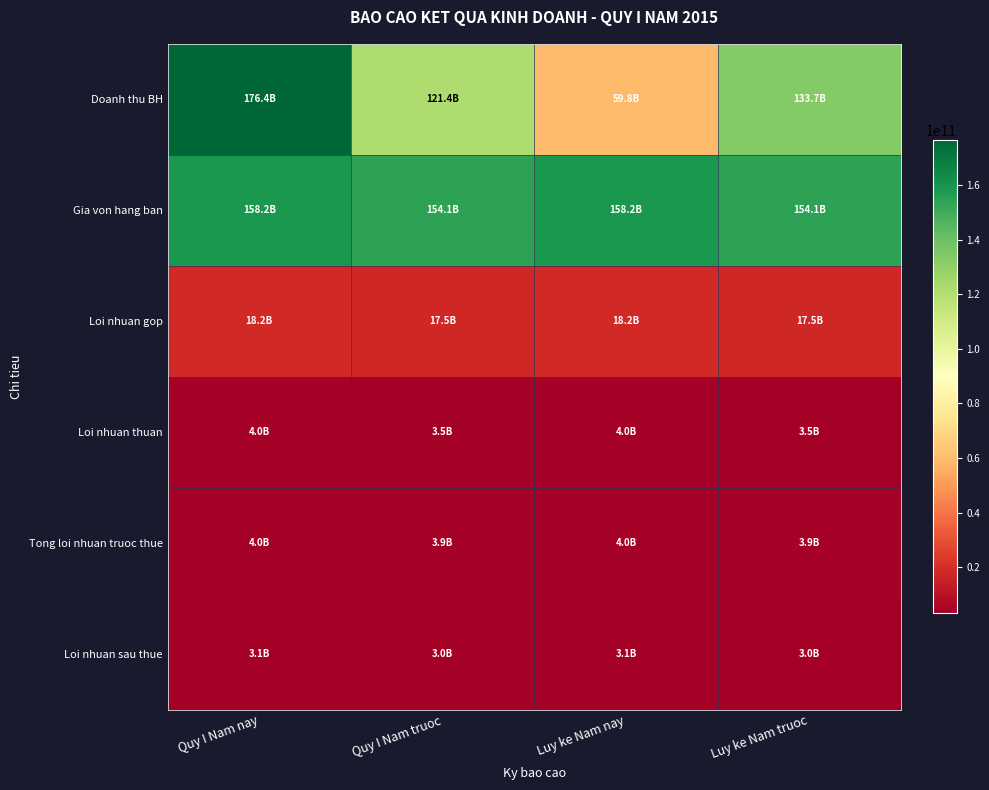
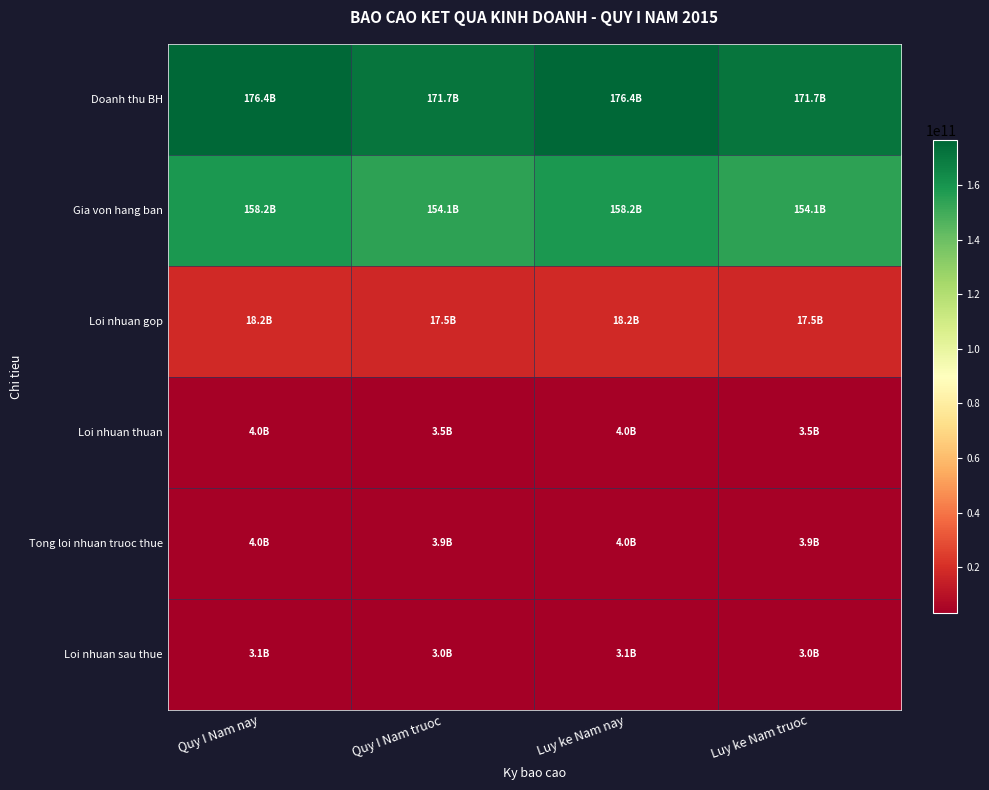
  {
    "Doanh thu BH": {
      "Quy I Nam nay": "176.4B",
-     "Quy I Nam truoc": "121.4B",
-     "Luy ke Nam nay": "59.8B",
-     "Luy ke Nam truoc": "133.7B"
+     "Quy I Nam truoc": "171.7B",
+     "Luy ke Nam nay": "176.4B",
+     "Luy ke Nam truoc": "171.7B"
    },
    "Gia von hang ban": {
      "Quy I Nam nay": "158.2B",
      "Quy I Nam truoc": "154.1B",
      "Luy ke Nam nay": "158.2B",
      "Luy ke Nam truoc": "154.1B"
    },
    "Loi nhuan gop": {
      "Quy I Nam nay": "18.2B",
      "Quy I Nam truoc": "17.5B",
      "Luy ke Nam nay": "18.2B",
      "Luy ke Nam truoc": "17.5B"
    },
    "Loi nhuan thuan": {
      "Quy I Nam nay": "4.0B",
      "Quy I Nam truoc": "3.5B",
      "Luy ke Nam nay": "4.0B",
      "Luy ke Nam truoc": "3.5B"
    },
    "Tong loi nhuan truoc thue": {
      "Quy I Nam nay": "4.0B",
      "Quy I Nam truoc": "3.9B",
      "Luy ke Nam nay": "4.0B",
      "Luy ke Nam truoc": "3.9B"
    },
    "Loi nhuan sau thue": {
      "Quy I Nam nay": "3.1B",
      "Quy I Nam truoc": "3.0B",
      "Luy ke Nam nay": "3.1B",
      "Luy ke Nam truoc": "3.0B"
    }
  }
